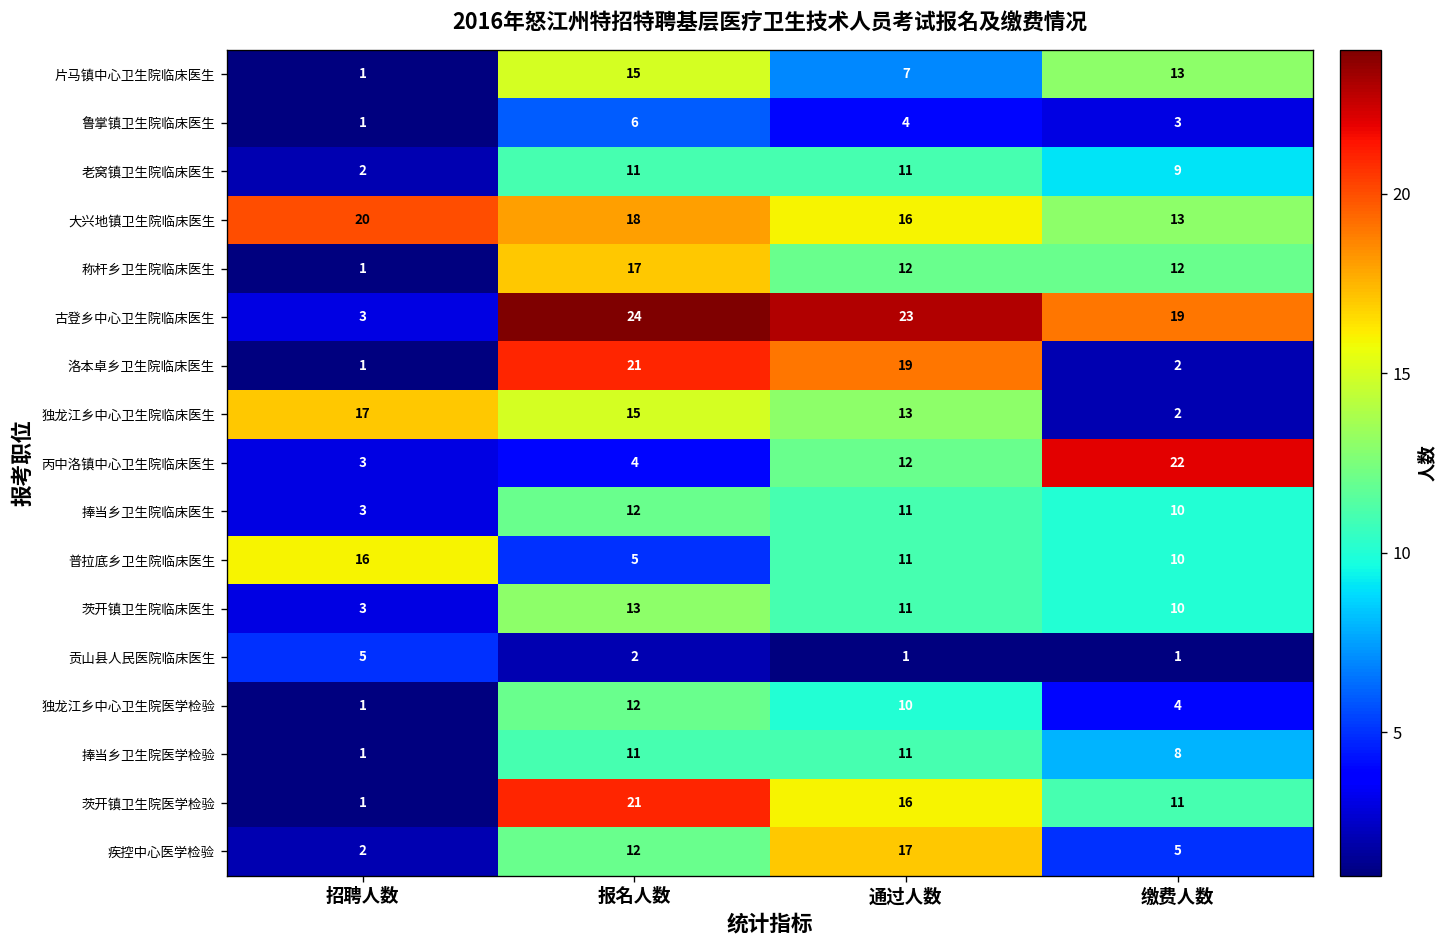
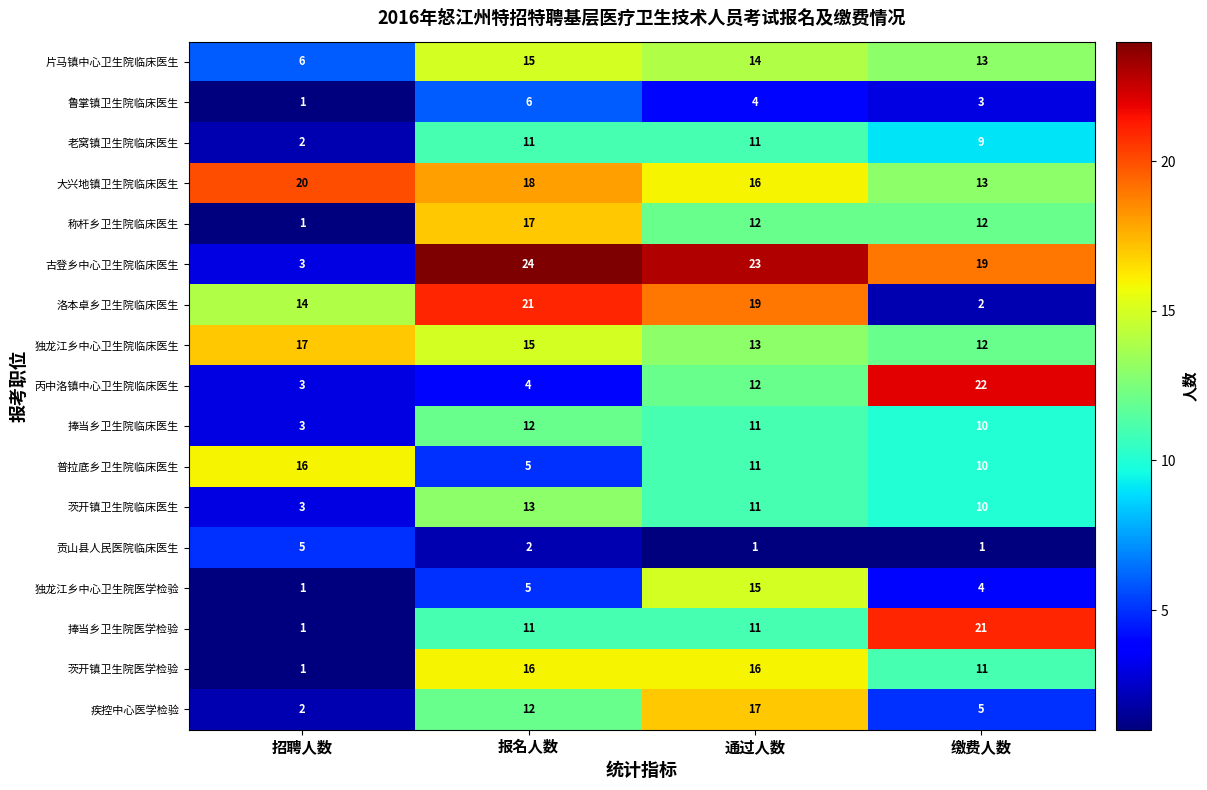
  {
    "片马镇中心卫生院临床医生": {
-     "招聘人数": 1,
+     "招聘人数": 6,
      "报名人数": 15,
-     "通过人数": 7,
+     "通过人数": 14,
      "缴费人数": 13
    },
    "鲁掌镇卫生院临床医生": {
      "招聘人数": 1,
      "报名人数": 6,
      "通过人数": 4,
      "缴费人数": 3
    },
    "老窝镇卫生院临床医生": {
      "招聘人数": 2,
      "报名人数": 11,
      "通过人数": 11,
      "缴费人数": 9
    },
    "大兴地镇卫生院临床医生": {
      "招聘人数": 20,
      "报名人数": 18,
      "通过人数": 16,
      "缴费人数": 13
    },
    "称杆乡卫生院临床医生": {
      "招聘人数": 1,
      "报名人数": 17,
      "通过人数": 12,
      "缴费人数": 12
    },
    "古登乡中心卫生院临床医生": {
      "招聘人数": 3,
      "报名人数": 24,
      "通过人数": 23,
      "缴费人数": 19
    },
    "洛本卓乡卫生院临床医生": {
-     "招聘人数": 1,
+     "招聘人数": 14,
      "报名人数": 21,
      "通过人数": 19,
      "缴费人数": 2
    },
    "独龙江乡中心卫生院临床医生": {
      "招聘人数": 17,
      "报名人数": 15,
      "通过人数": 13,
-     "缴费人数": 2
+     "缴费人数": 12
    },
    "丙中洛镇中心卫生院临床医生": {
      "招聘人数": 3,
      "报名人数": 4,
      "通过人数": 12,
      "缴费人数": 22
    },
    "捧当乡卫生院临床医生": {
      "招聘人数": 3,
      "报名人数": 12,
      "通过人数": 11,
      "缴费人数": 10
    },
    "普拉底乡卫生院临床医生": {
      "招聘人数": 16,
      "报名人数": 5,
      "通过人数": 11,
      "缴费人数": 10
    },
    "茨开镇卫生院临床医生": {
      "招聘人数": 3,
      "报名人数": 13,
      "通过人数": 11,
      "缴费人数": 10
    },
    "贡山县人民医院临床医生": {
      "招聘人数": 5,
      "报名人数": 2,
      "通过人数": 1,
      "缴费人数": 1
    },
    "独龙江乡中心卫生院医学检验": {
      "招聘人数": 1,
-     "报名人数": 12,
-     "通过人数": 10,
+     "报名人数": 5,
+     "通过人数": 15,
      "缴费人数": 4
    },
    "捧当乡卫生院医学检验": {
      "招聘人数": 1,
      "报名人数": 11,
      "通过人数": 11,
-     "缴费人数": 8
+     "缴费人数": 21
    },
    "茨开镇卫生院医学检验": {
      "招聘人数": 1,
-     "报名人数": 21,
+     "报名人数": 16,
      "通过人数": 16,
      "缴费人数": 11
    },
    "疾控中心医学检验": {
      "招聘人数": 2,
      "报名人数": 12,
      "通过人数": 17,
      "缴费人数": 5
    }
  }
